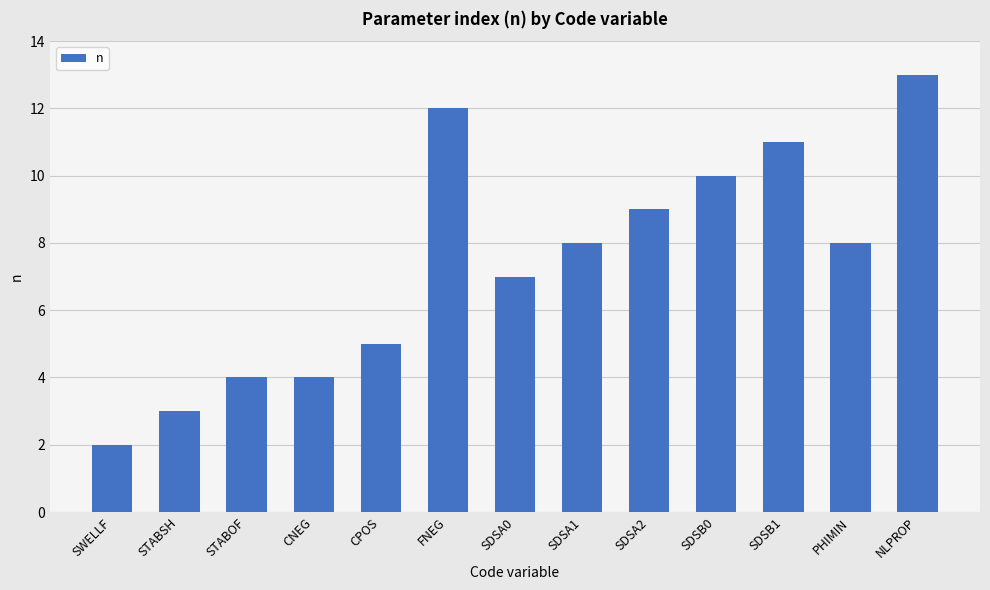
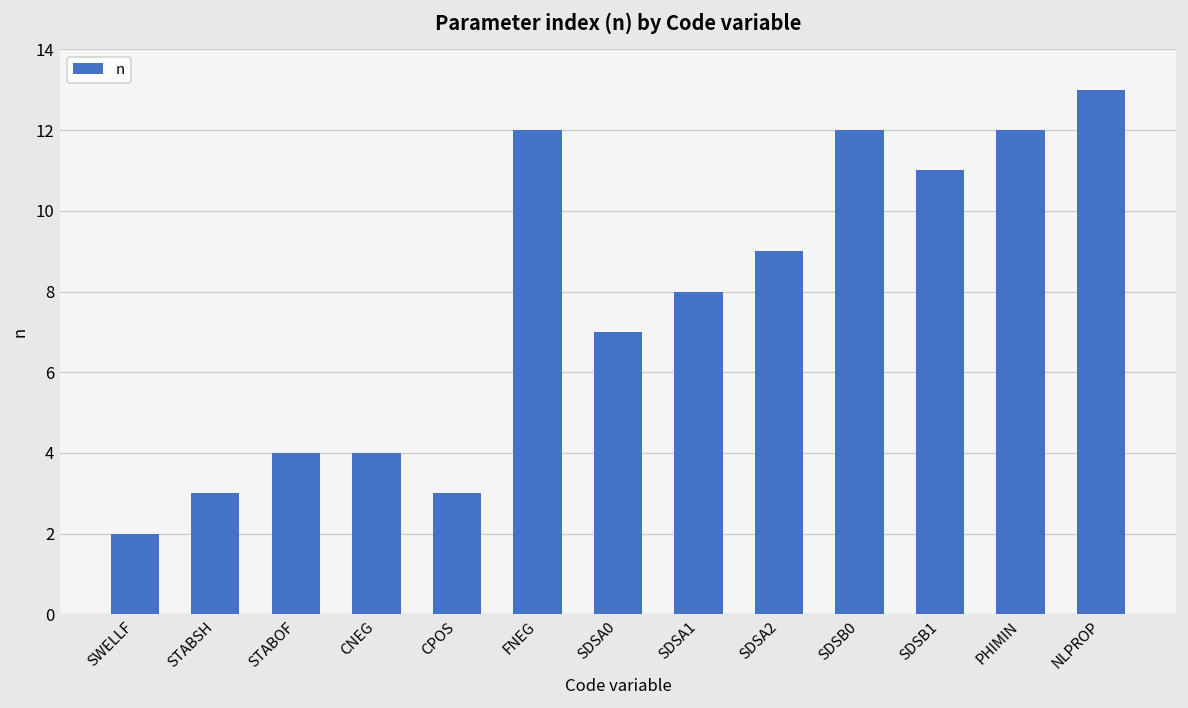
  {
    "SWELLF": 2,
    "STABSH": 3,
    "STABOF": 4,
    "CNEG": 4,
-   "CPOS": 5,
+   "CPOS": 3,
    "FNEG": 12,
    "SDSA0": 7,
    "SDSA1": 8,
    "SDSA2": 9,
-   "SDSB0": 10,
+   "SDSB0": 12,
    "SDSB1": 11,
-   "PHIMIN": 8,
+   "PHIMIN": 12,
    "NLPROP": 13
  }
